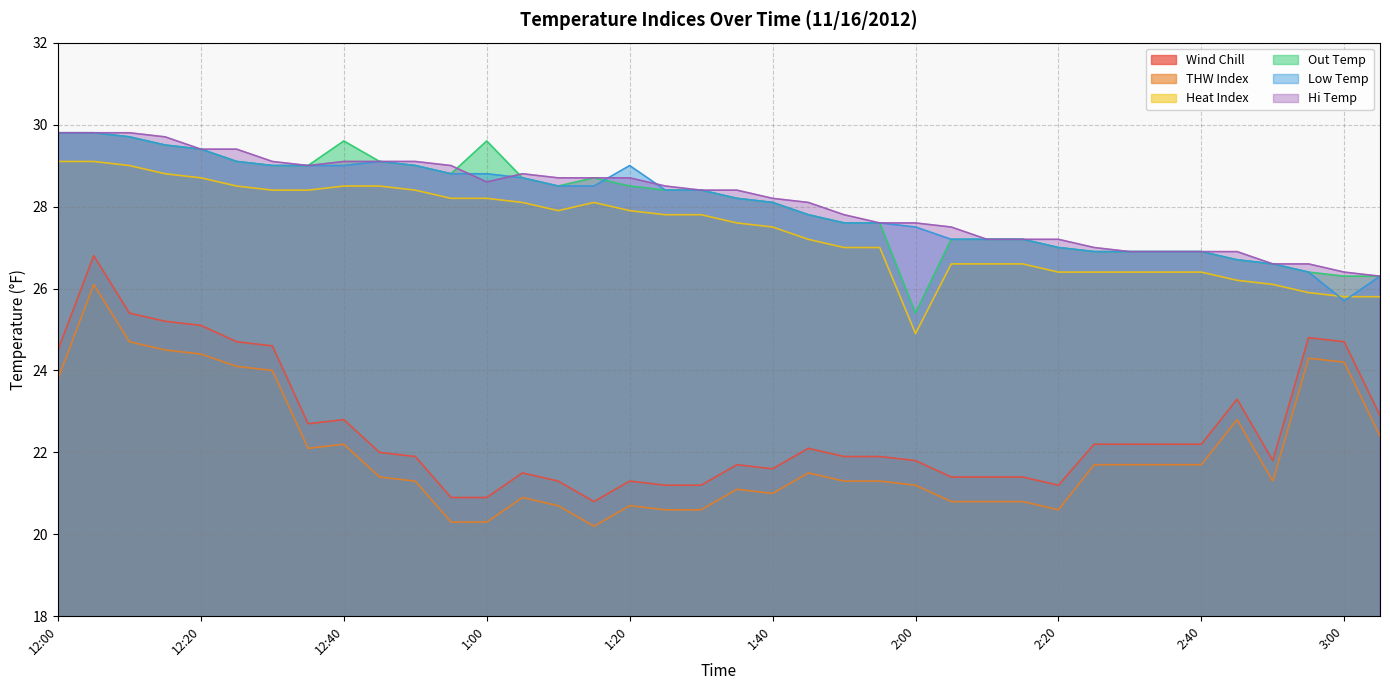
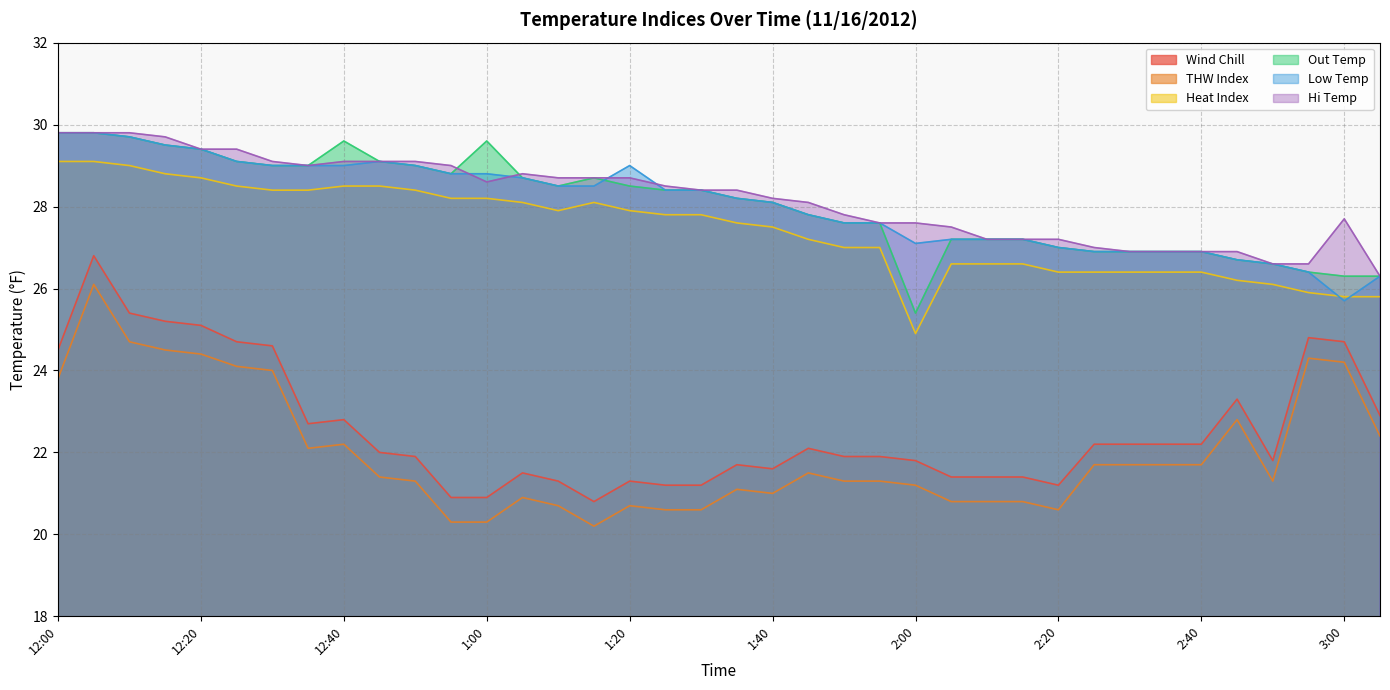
  {
    "Heat Index": {
      "12:00": 29.1,
      "12:20": 28.7,
      "12:40": 28.5,
      "1:00": 28.2,
      "1:20": 27.9,
      "1:40": 27.5,
      "2:00": 24.9,
      "2:20": 26.4,
      "2:40": 26.4,
      "3:00": 25.8
    },
    "Out Temp": {
      "12:40": 29.6,
      "1:00": 29.6,
      "1:20": 28.5,
      "2:00": 25.4,
      "3:00": 26.3
    },
    "Low Temp": {
      "12:40": 29.0,
      "1:00": 28.8,
      "1:20": 29.0,
-     "2:00": 27.5,
+     "2:00": 27.1,
      "3:00": 25.7
    },
    "Hi Temp": {
      "12:40": 29.1,
      "1:00": 28.6,
      "1:20": 28.7,
      "1:40": 28.2,
      "2:00": 27.6,
      "2:20": 27.2,
-     "3:00": 26.4
+     "3:00": 27.7
    }
  }
